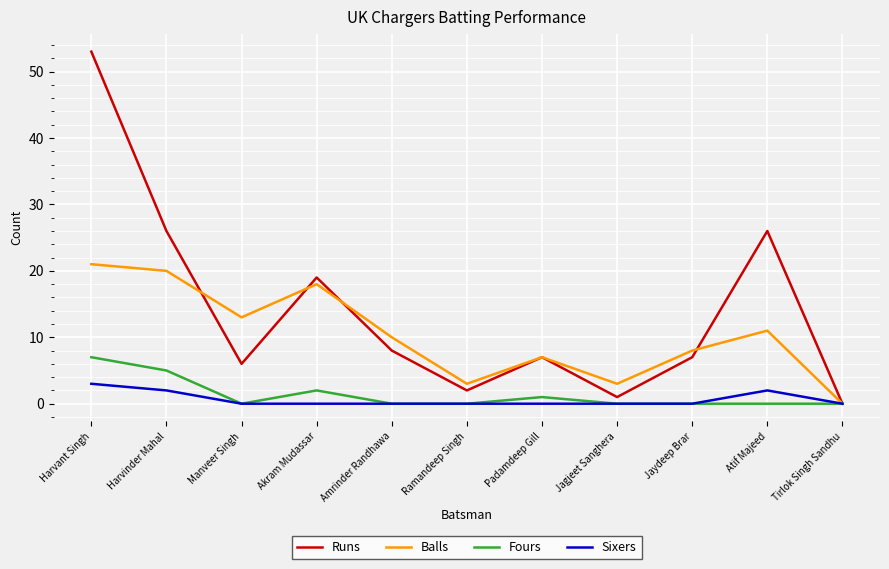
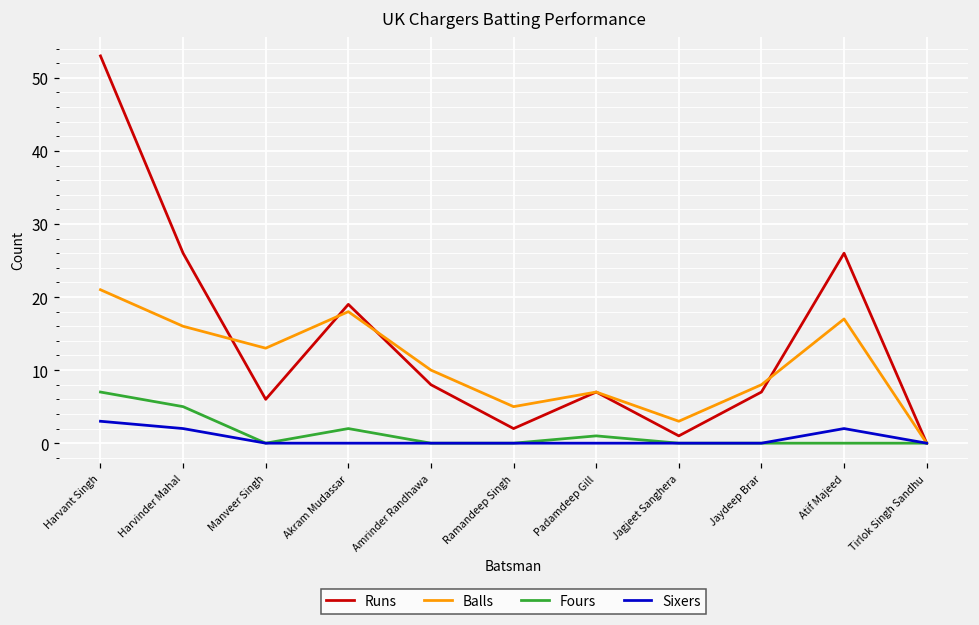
  {
    "Runs": {
      "Harvant Singh": 53,
      "Harvinder Mahal": 26,
      "Manveer Singh": 6,
      "Akram Mudassar": 19,
      "Amrinder Randhawa": 8,
      "Ramandeep Singh": 2,
      "Jagjeet Sanghera": 1,
      "Jaydeep Brar": 7,
      "Atif Majeed": 26
    },
    "Balls": {
      "Harvant Singh": 21,
-     "Harvinder Mahal": 20,
+     "Harvinder Mahal": 16,
      "Manveer Singh": 13,
      "Akram Mudassar": 18,
      "Amrinder Randhawa": 10,
-     "Ramandeep Singh": 3,
+     "Ramandeep Singh": 5,
      "Jagjeet Sanghera": 3,
      "Jaydeep Brar": 8,
-     "Atif Majeed": 11
+     "Atif Majeed": 17
    },
    "Fours": {
      "Harvant Singh": 7,
      "Harvinder Mahal": 5,
      "Akram Mudassar": 2,
      "Padamdeep Gill": 1,
      "Atif Majeed": 0
    },
    "Sixers": {
      "Harvant Singh": 3,
      "Harvinder Mahal": 2,
      "Akram Mudassar": 0,
      "Padamdeep Gill": 0,
      "Atif Majeed": 2
    }
  }
